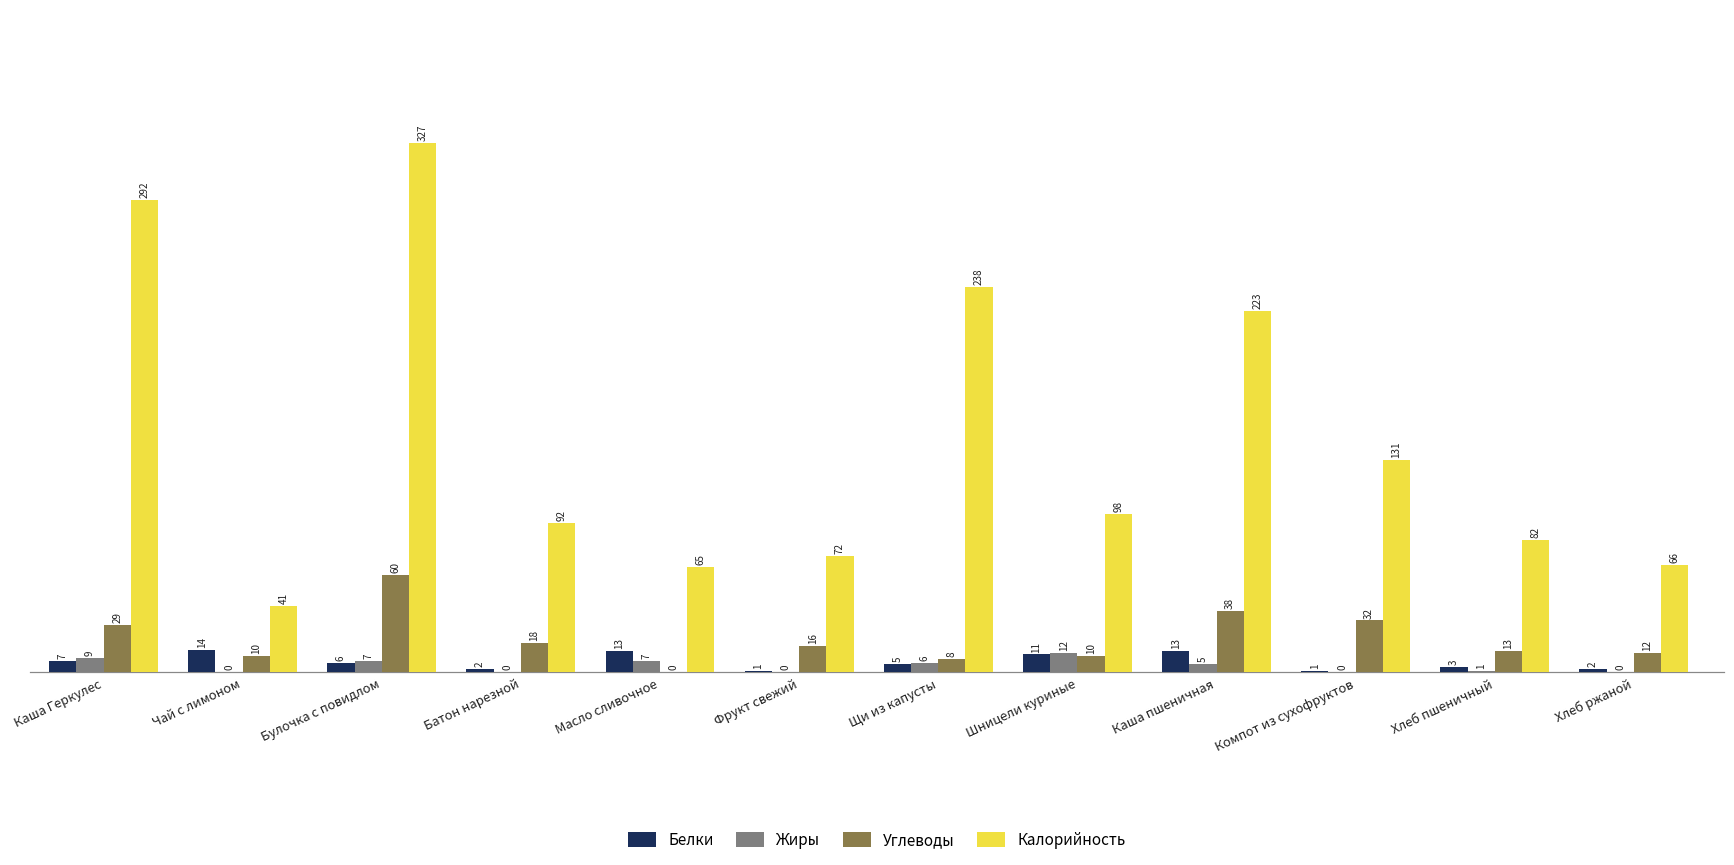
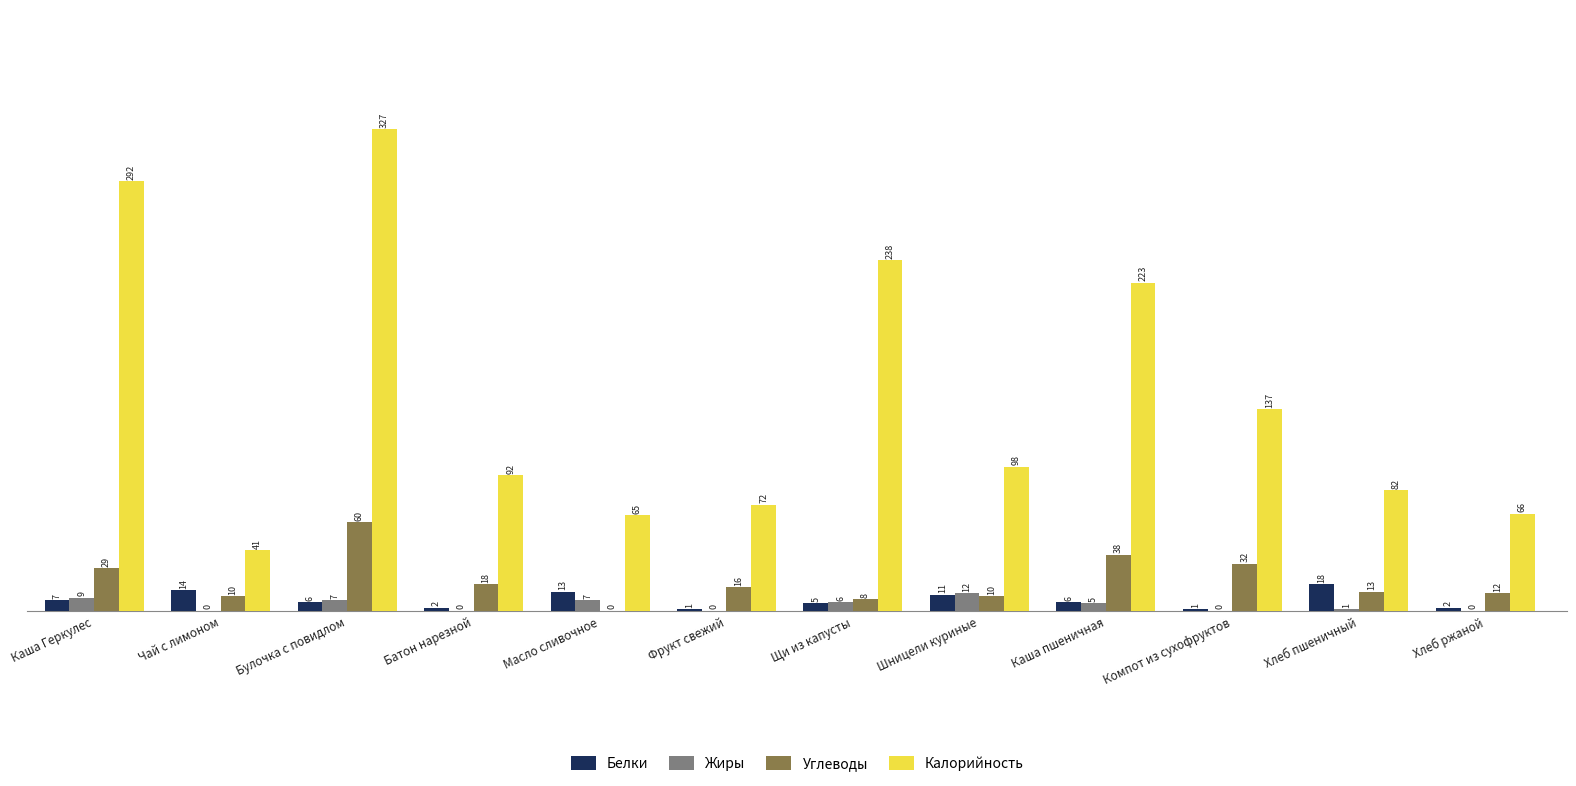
  {
    "Белки": {
      "Каша Геркулес": 7,
      "Чай с лимоном": 14,
      "Булочка с повидлом": 6,
      "Батон нарезной": 2,
      "Масло сливочное": 13,
      "Фрукт свежий": 1,
      "Щи из капусты": 5,
      "Шницели куриные": 11,
-     "Каша пшеничная": 13,
+     "Каша пшеничная": 6,
      "Компот из сухофруктов": 1,
-     "Хлеб пшеничный": 3,
+     "Хлеб пшеничный": 18,
      "Хлеб ржаной": 2
    },
    "Калорийность": {
      "Каша Геркулес": 292,
      "Чай с лимоном": 41,
      "Булочка с повидлом": 327,
      "Батон нарезной": 92,
      "Масло сливочное": 65,
      "Фрукт свежий": 72,
      "Щи из капусты": 238,
      "Шницели куриные": 98,
      "Каша пшеничная": 223,
-     "Компот из сухофруктов": 131,
+     "Компот из сухофруктов": 137,
      "Хлеб пшеничный": 82,
      "Хлеб ржаной": 66
    }
  }
